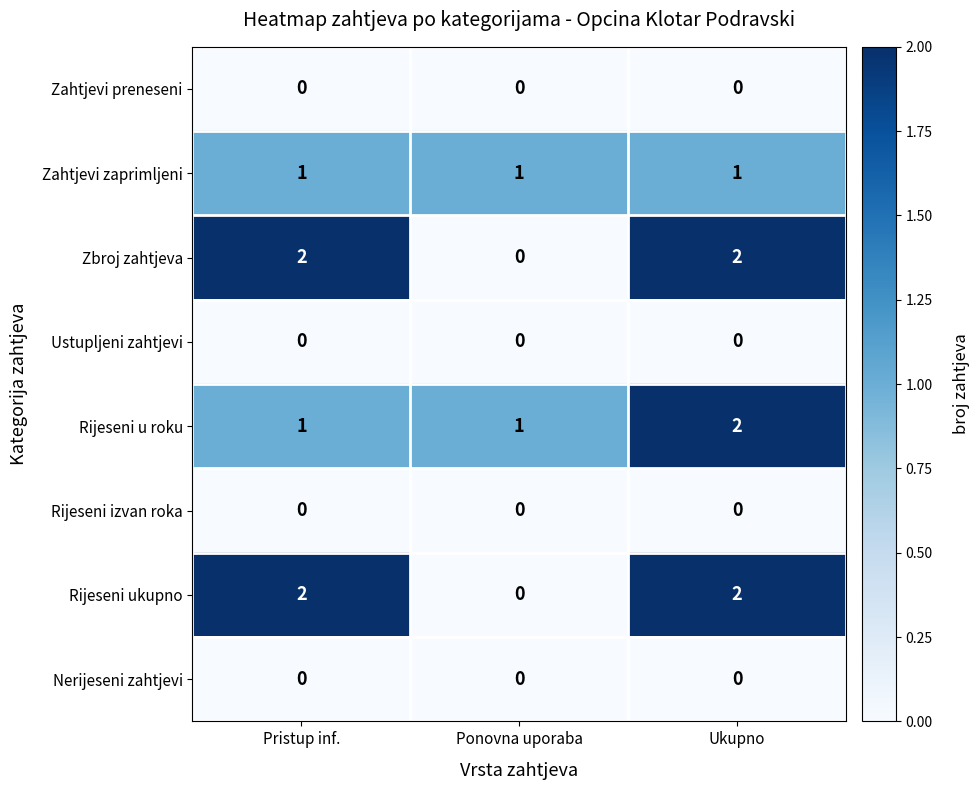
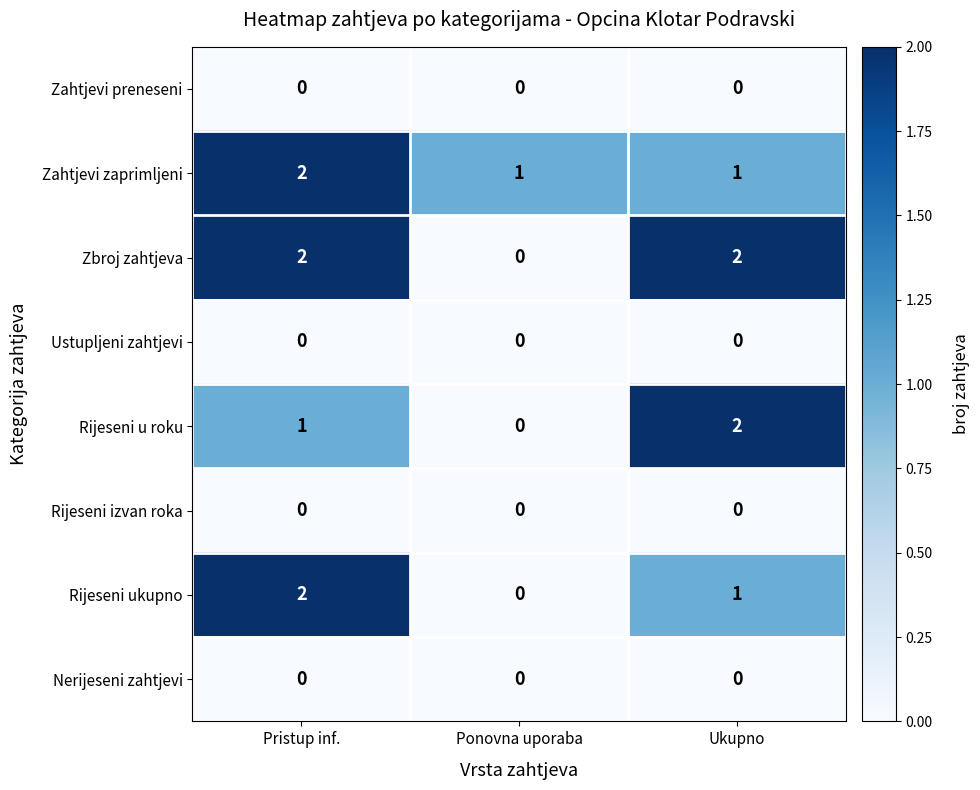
  {
    "Zahtjevi preneseni": {
      "Pristup inf.": 0,
      "Ponovna uporaba": 0,
      "Ukupno": 0
    },
    "Zahtjevi zaprimljeni": {
-     "Pristup inf.": 1,
+     "Pristup inf.": 2,
      "Ponovna uporaba": 1,
      "Ukupno": 1
    },
    "Zbroj zahtjeva": {
      "Pristup inf.": 2,
      "Ponovna uporaba": 0,
      "Ukupno": 2
    },
    "Ustupljeni zahtjevi": {
      "Pristup inf.": 0,
      "Ponovna uporaba": 0,
      "Ukupno": 0
    },
    "Rijeseni u roku": {
      "Pristup inf.": 1,
-     "Ponovna uporaba": 1,
+     "Ponovna uporaba": 0,
      "Ukupno": 2
    },
    "Rijeseni izvan roka": {
      "Pristup inf.": 0,
      "Ponovna uporaba": 0,
      "Ukupno": 0
    },
    "Rijeseni ukupno": {
      "Pristup inf.": 2,
      "Ponovna uporaba": 0,
-     "Ukupno": 2
+     "Ukupno": 1
    },
    "Nerijeseni zahtjevi": {
      "Pristup inf.": 0,
      "Ponovna uporaba": 0,
      "Ukupno": 0
    }
  }
